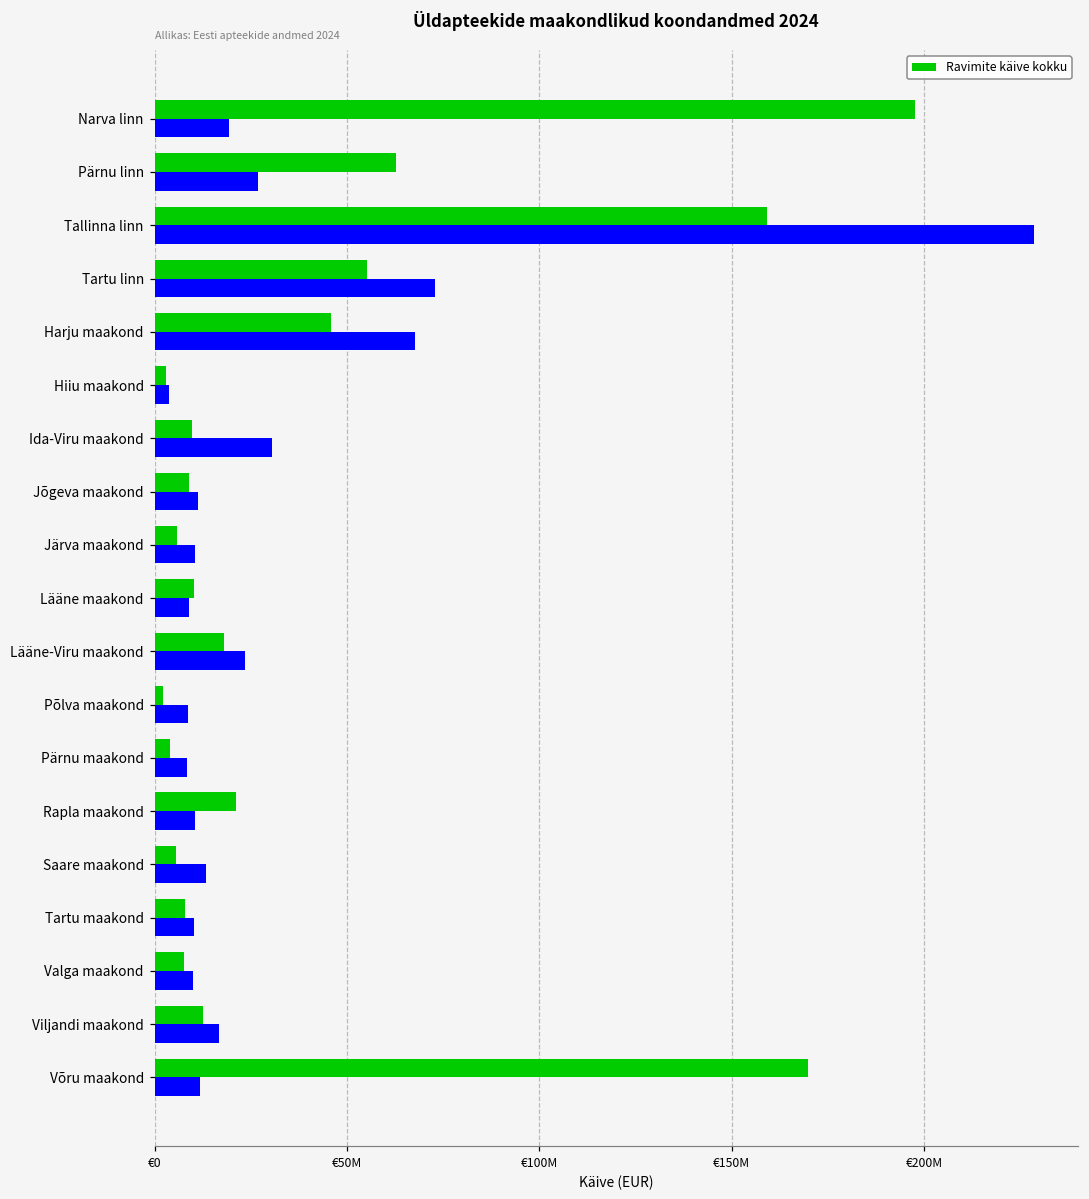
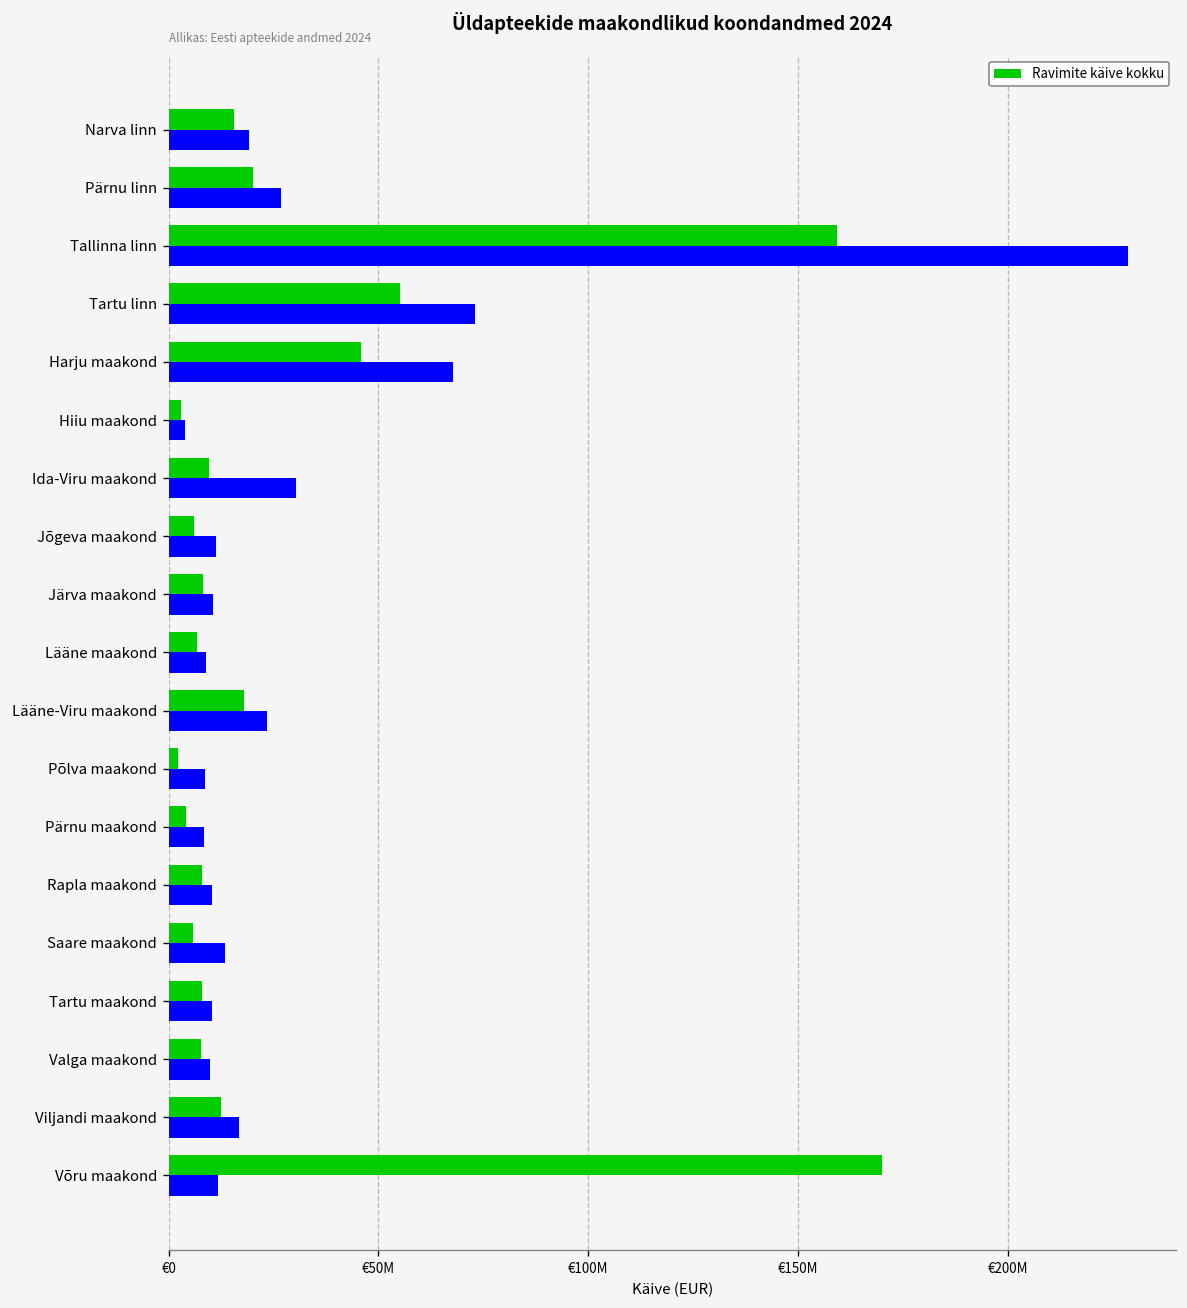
  {
    "Ravimite käive kokku": {
-     "Narva linn": "€198000000",
-     "Pärnu linn": "€63000000",
+     "Narva linn": "€16000000",
+     "Pärnu linn": "€20000000",
      "Tallinna linn": "€159000000",
      "Tartu linn": "€55000000",
      "Harju maakond": "€46000000",
      "Hiiu maakond": "€3000000",
      "Ida-Viru maakond": "€10000000",
-     "Jõgeva maakond": "€9000000",
-     "Järva maakond": "€6000000",
-     "Lääne maakond": "€10000000",
+     "Jõgeva maakond": "€6000000",
+     "Järva maakond": "€8000000",
+     "Lääne maakond": "€7000000",
      "Lääne-Viru maakond": "€18000000",
      "Põlva maakond": "€2000000",
      "Pärnu maakond": "€4000000",
-     "Rapla maakond": "€21000000",
+     "Rapla maakond": "€8000000",
      "Saare maakond": "€6000000",
      "Tartu maakond": "€8000000",
      "Valga maakond": "€8000000",
      "Viljandi maakond": "€13000000",
      "Võru maakond": "€170000000"
    }
  }
